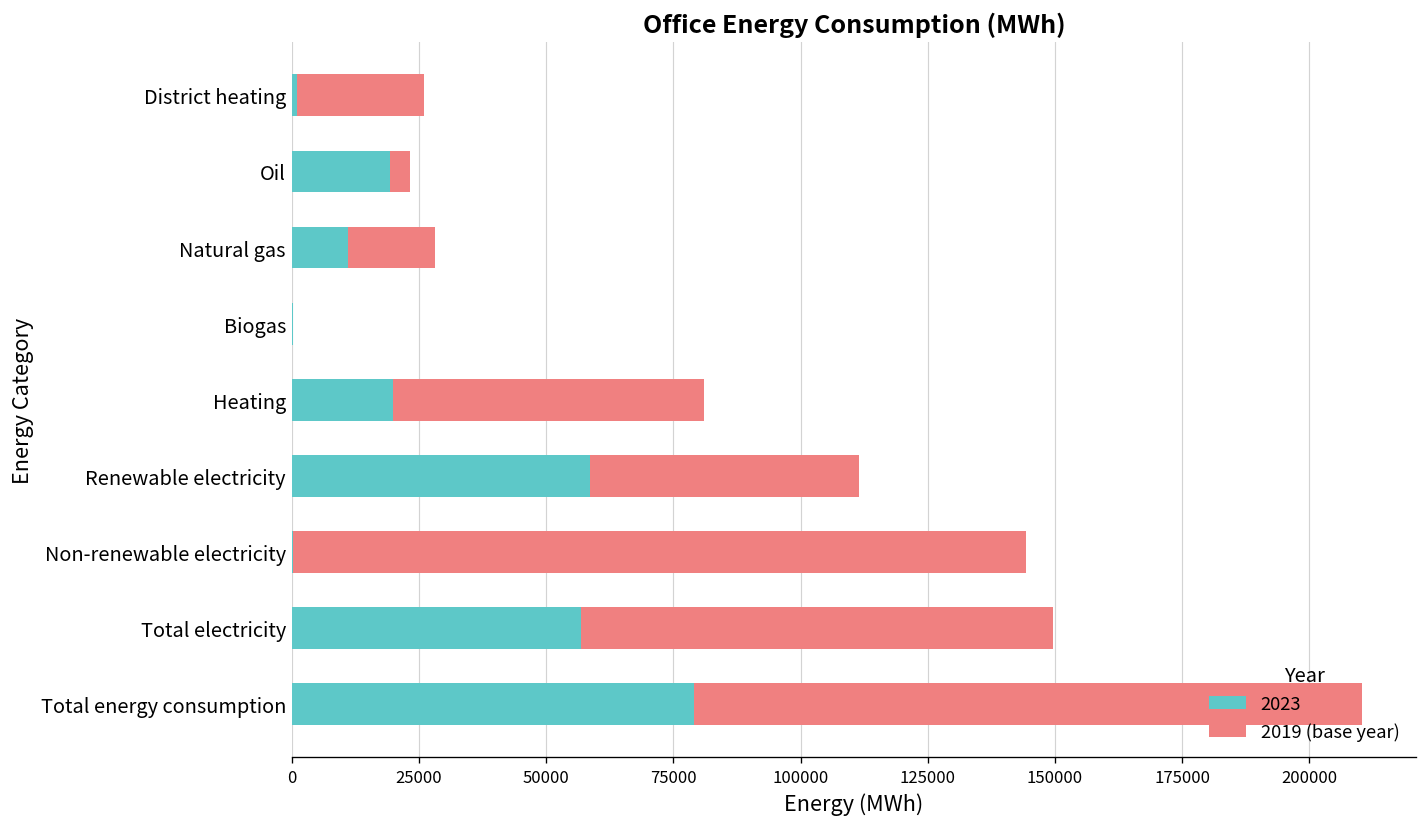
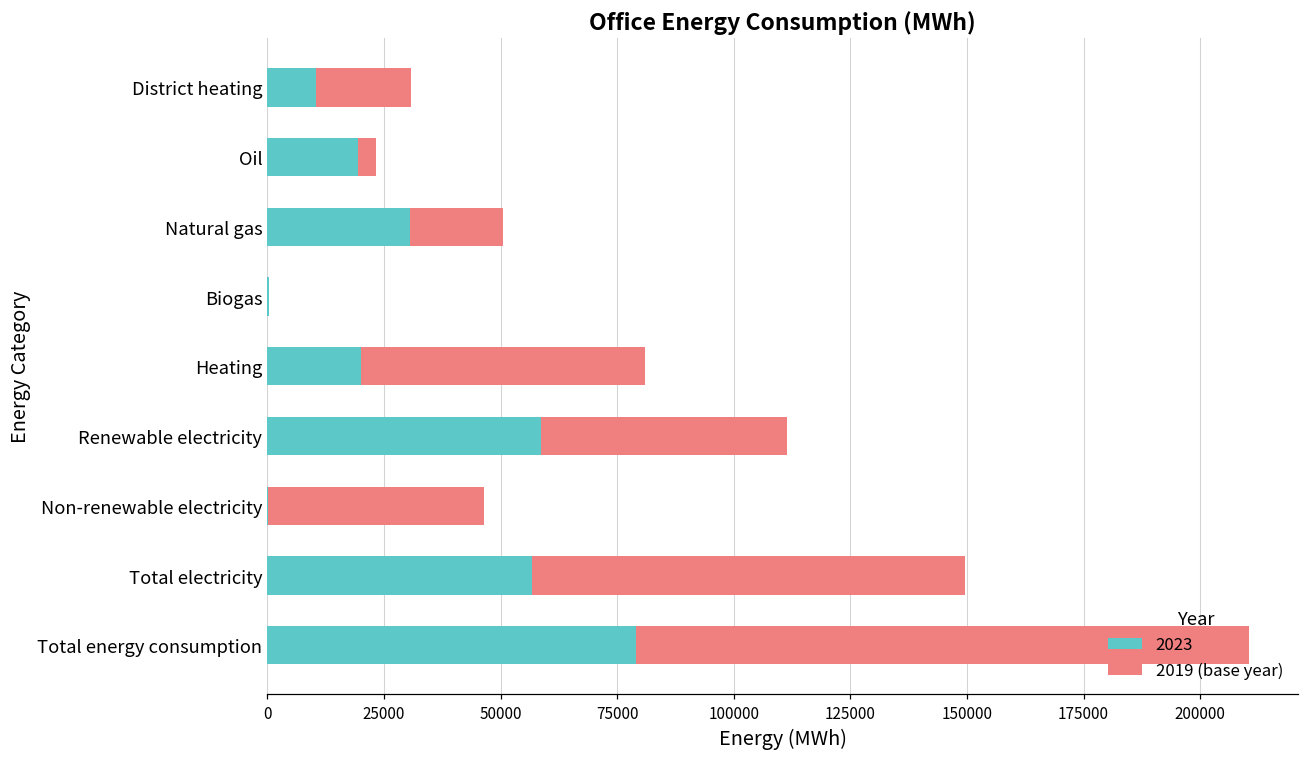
  {
    "2023": {
-     "District heating": 1000,
+     "District heating": 10000,
      "Oil": 19000,
-     "Natural gas": 11000,
+     "Natural gas": 30000,
      "Heating": 20000,
      "Renewable electricity": 59000,
      "Total electricity": 57000,
      "Total energy consumption": 79000
    },
    "2019 (base year)": {
-     "District heating": 25000,
+     "District heating": 20000,
      "Oil": 4000,
-     "Natural gas": 17000,
+     "Natural gas": 20000,
      "Biogas": 0,
      "Heating": 61000,
      "Renewable electricity": 53000,
-     "Non-renewable electricity": 144000,
+     "Non-renewable electricity": 46000,
      "Total electricity": 93000,
      "Total energy consumption": 131000
    }
  }
